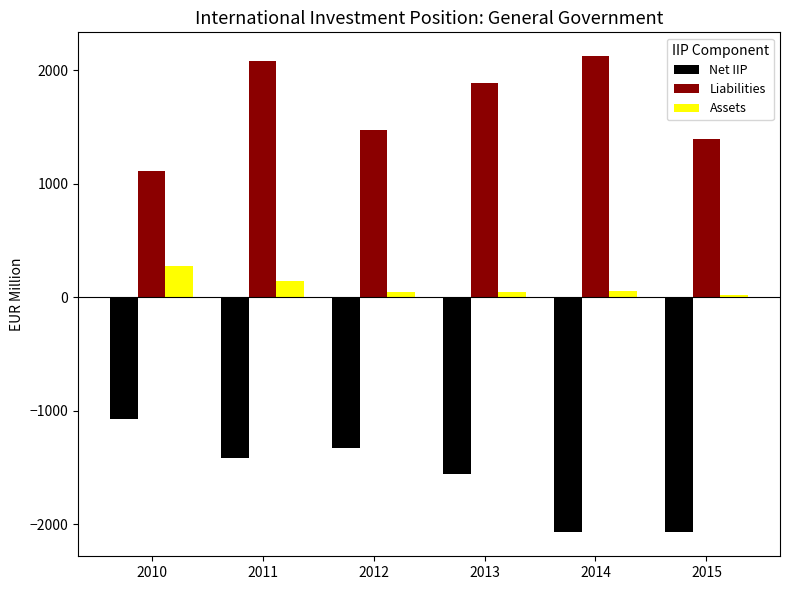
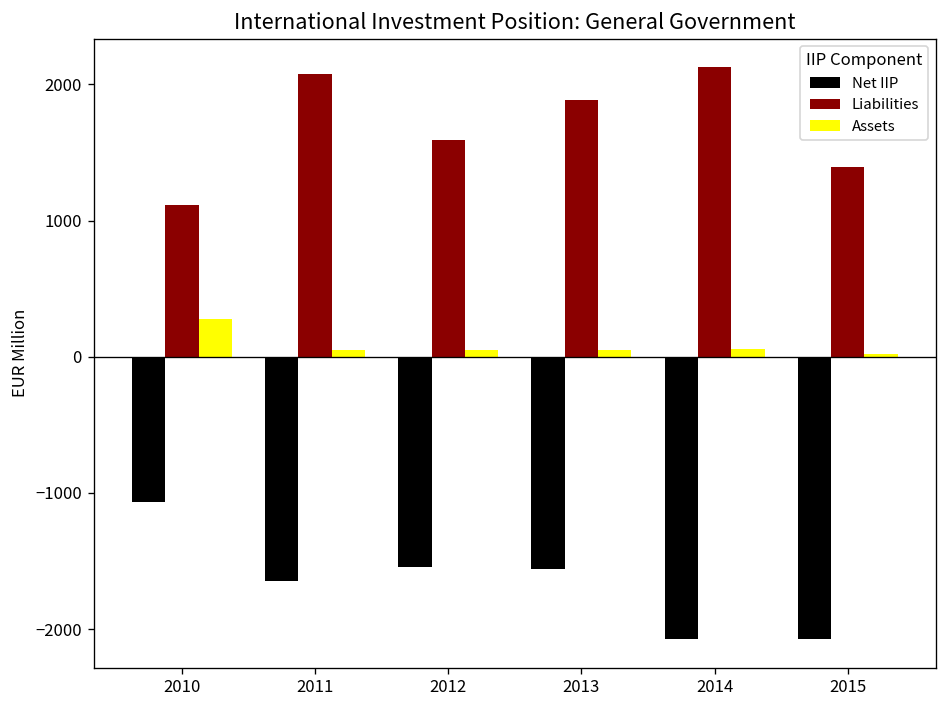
  {
    "Net IIP": {
      "2010": -1070,
-     "2011": -1420,
-     "2012": -1330,
+     "2011": -1650,
+     "2012": -1540,
      "2013": -1560,
      "2014": -2070,
      "2015": -2070
    },
    "Liabilities": {
      "2010": 1110,
      "2011": 2080,
-     "2012": 1480,
+     "2012": 1590,
      "2013": 1890,
      "2014": 2130,
      "2015": 1400
    },
    "Assets": {
      "2010": 280,
-     "2011": 150,
+     "2011": 50,
      "2012": 50,
      "2013": 50,
      "2014": 50
    }
  }
